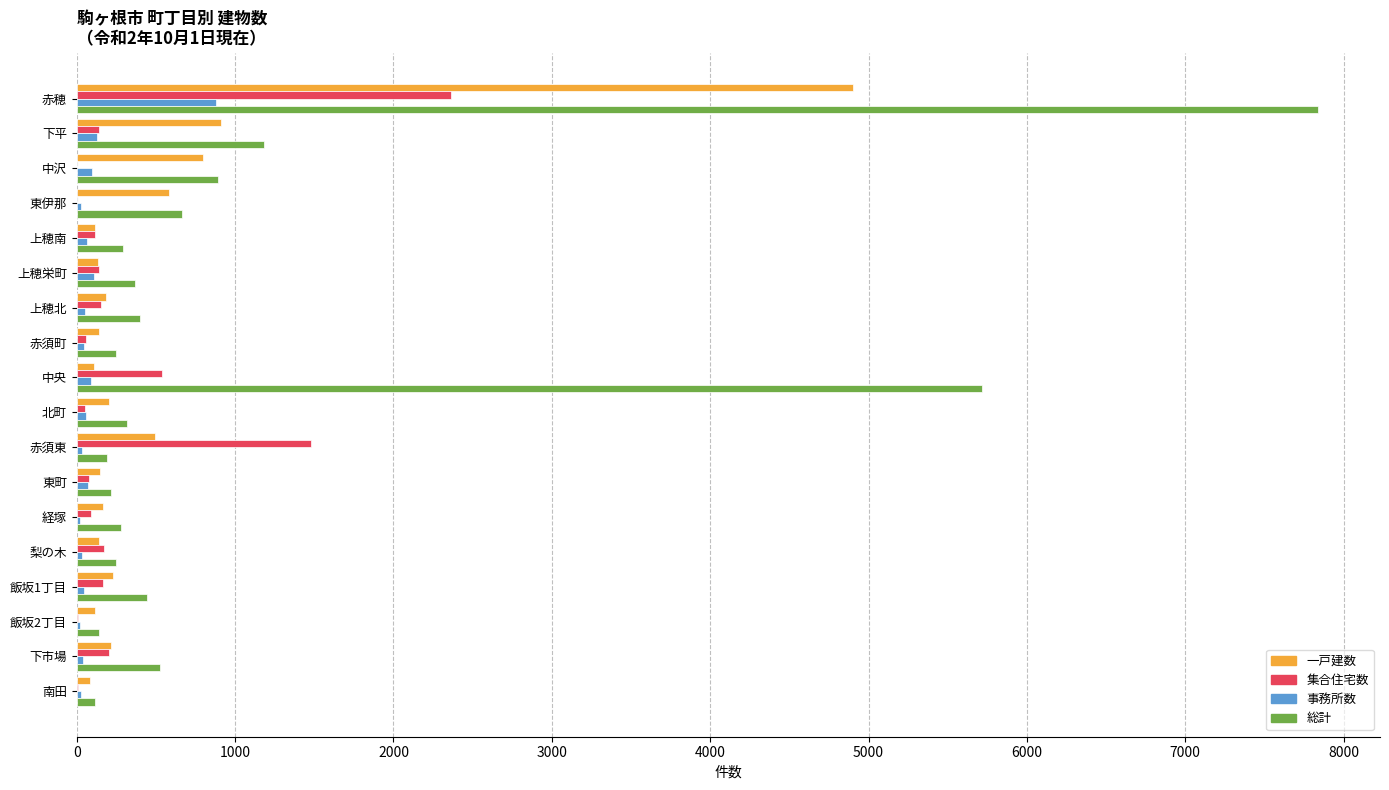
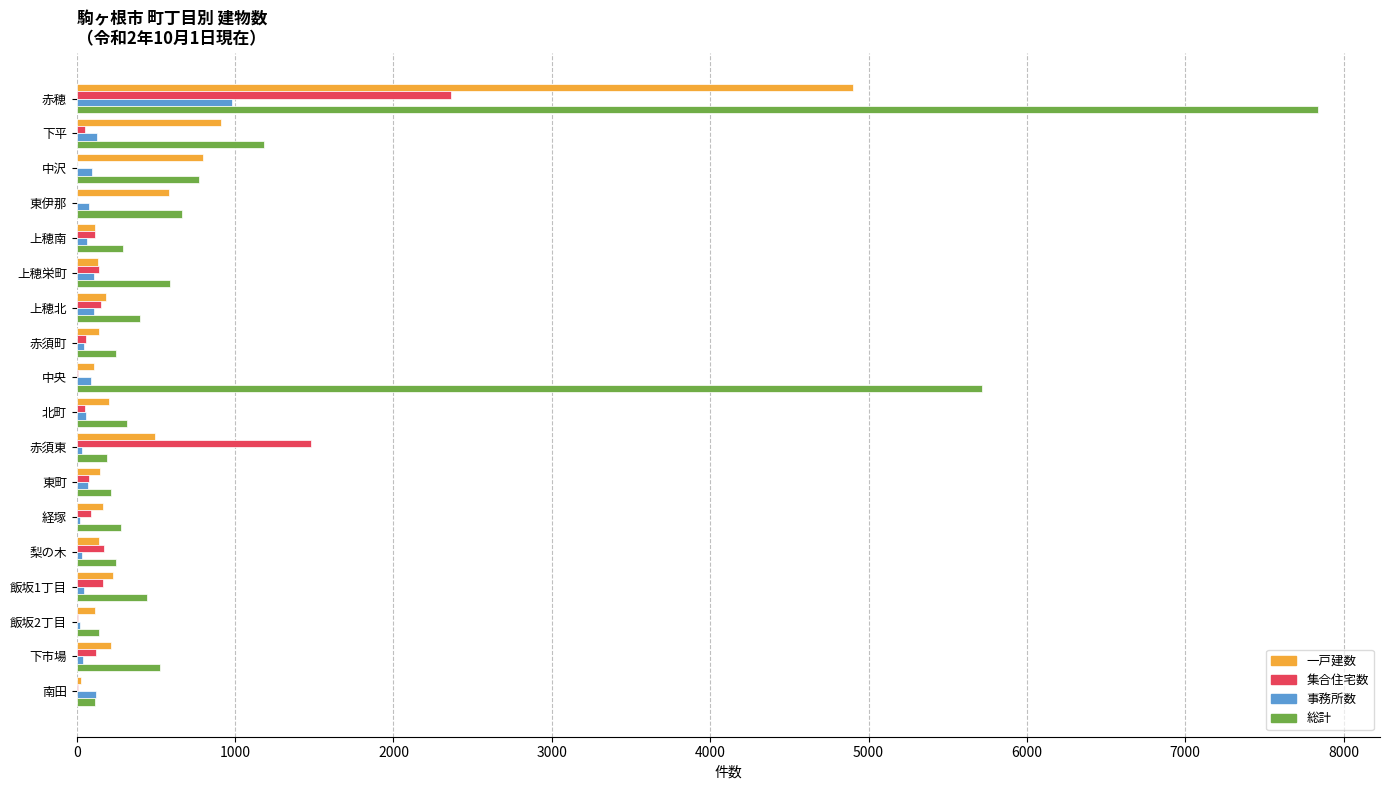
  {
    "一戸建数": {
      "赤穂": 4900,
      "下平": 910,
      "中沢": 800,
      "東伊那": 580,
      "上穂南": 120,
      "上穂栄町": 130,
      "上穂北": 190,
      "赤須町": 140,
      "中央": 110,
      "北町": 200,
      "赤須東": 490,
      "東町": 150,
      "経塚": 170,
      "梨の木": 140,
      "飯坂1丁目": 230,
      "飯坂2丁目": 110,
      "下市場": 220,
-     "南田": 80
+     "南田": 30
    },
    "集合住宅数": {
      "赤穂": 2370,
-     "下平": 140,
+     "下平": 50,
      "中沢": 0,
      "上穂南": 120,
      "上穂栄町": 140,
      "上穂北": 160,
      "赤須町": 60,
-     "中央": 540,
+     "中央": 10,
      "北町": 50,
      "赤須東": 1480,
      "東町": 80,
      "経塚": 90,
      "梨の木": 170,
      "飯坂1丁目": 170,
-     "下市場": 200
+     "下市場": 120
    },
    "事務所数": {
-     "赤穂": 880,
+     "赤穂": 980,
      "下平": 130,
      "中沢": 100,
-     "東伊那": 30,
+     "東伊那": 80,
      "上穂南": 60,
      "上穂栄町": 110,
-     "上穂北": 50,
+     "上穂北": 110,
      "赤須町": 50,
      "中央": 90,
      "北町": 60,
      "赤須東": 30,
      "東町": 70,
      "経塚": 20,
      "梨の木": 30,
      "飯坂1丁目": 50,
      "飯坂2丁目": 20,
      "下市場": 40,
-     "南田": 30
+     "南田": 120
    },
    "総計": {
      "赤穂": 7840,
      "下平": 1180,
-     "中沢": 890,
+     "中沢": 770,
      "東伊那": 660,
      "上穂南": 300,
-     "上穂栄町": 370,
+     "上穂栄町": 590,
      "上穂北": 400,
      "赤須町": 250,
      "中央": 5710,
      "北町": 320,
      "赤須東": 190,
      "東町": 220,
      "経塚": 280,
      "梨の木": 250,
      "飯坂1丁目": 440,
      "飯坂2丁目": 140,
      "下市場": 530,
      "南田": 120
    }
  }
